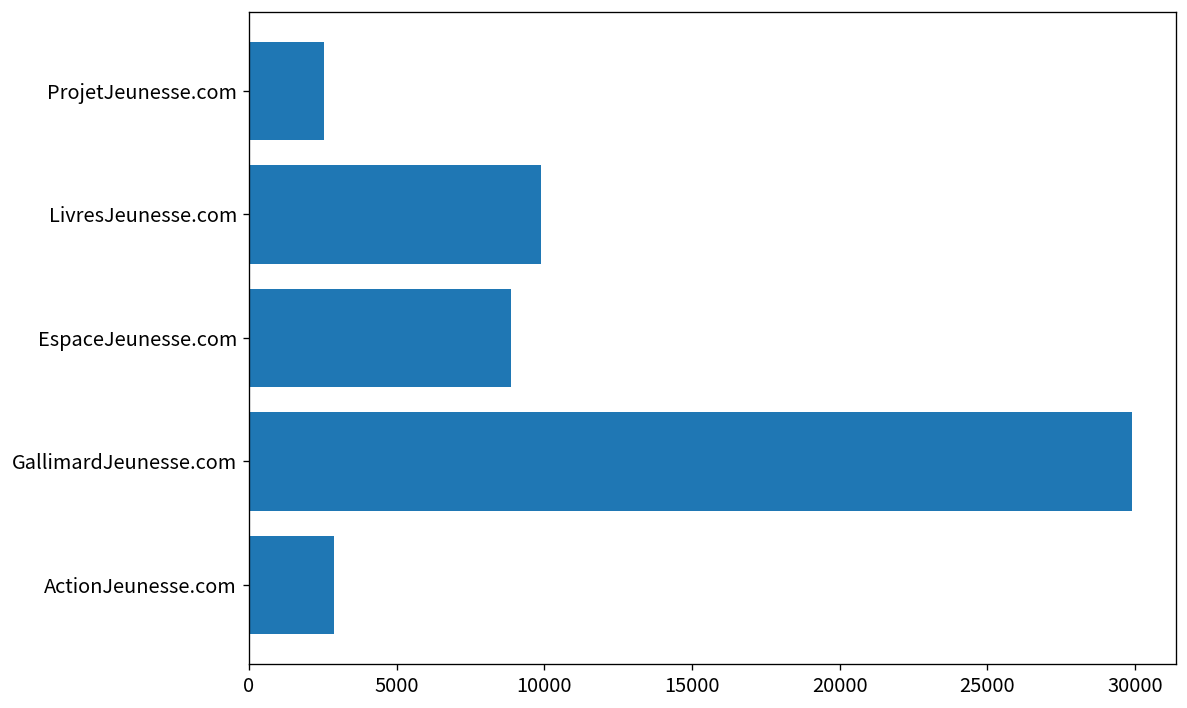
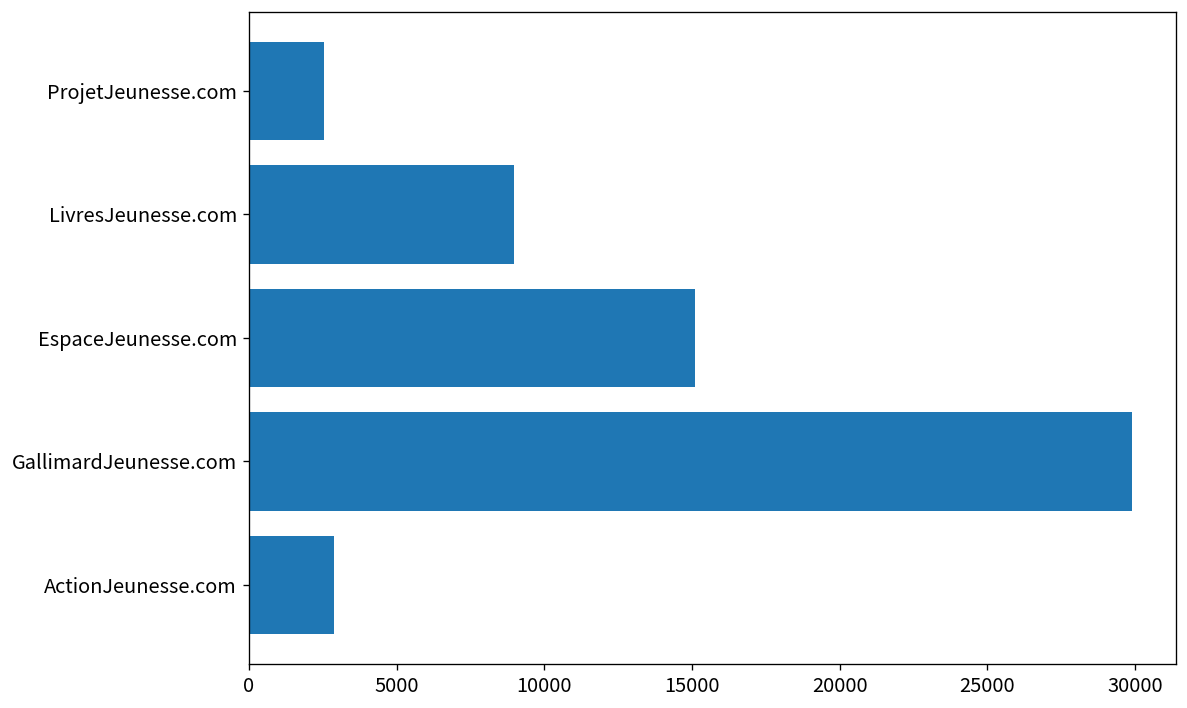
  {
    "ProjetJeunesse.com": 2600,
-   "LivresJeunesse.com": 9900,
-   "EspaceJeunesse.com": 8900,
+   "LivresJeunesse.com": 9000,
+   "EspaceJeunesse.com": 15100,
    "GallimardJeunesse.com": 29900,
    "ActionJeunesse.com": 2900
  }
